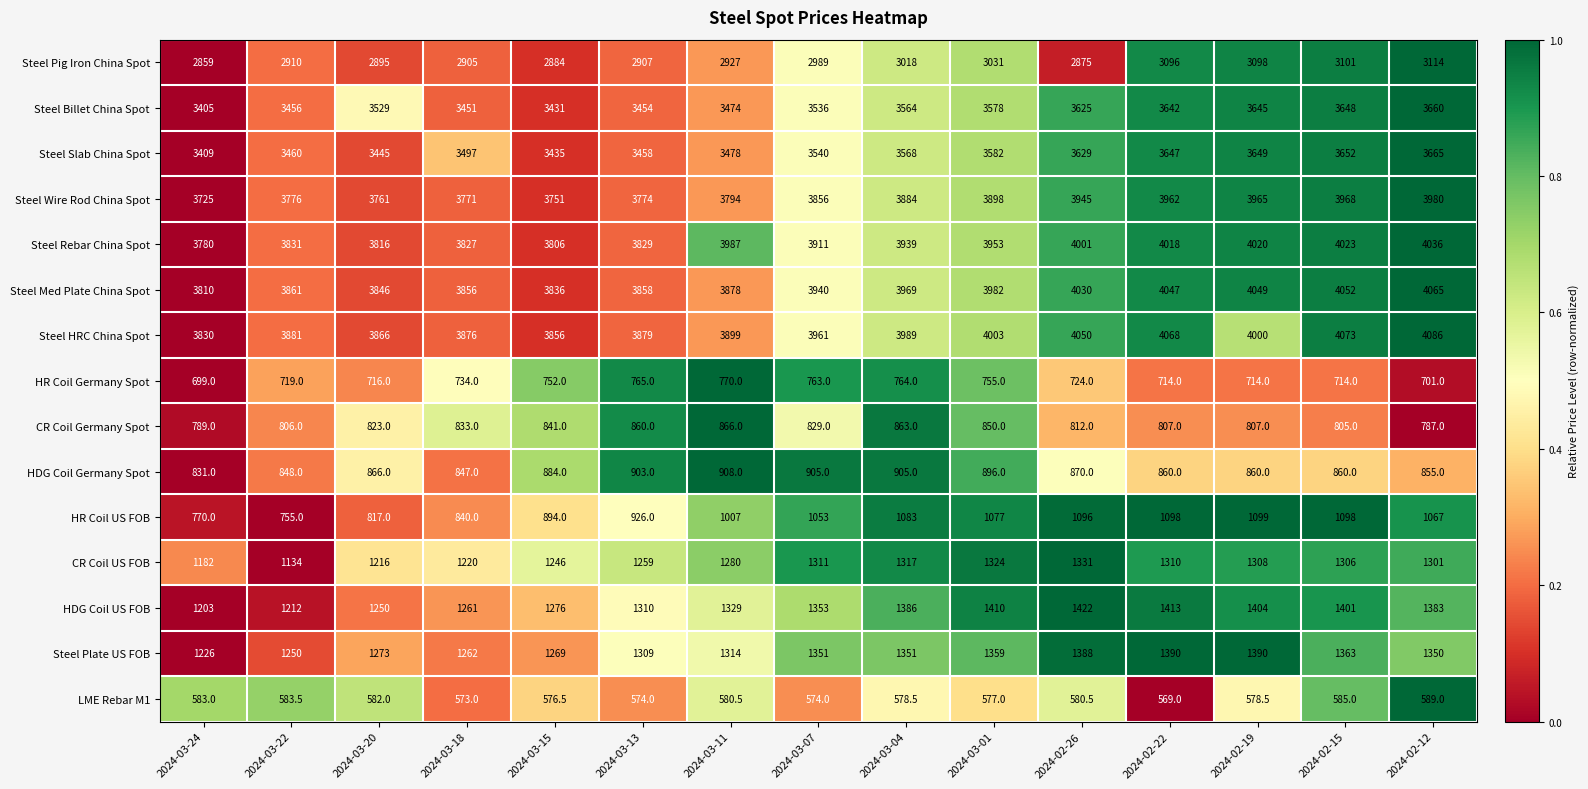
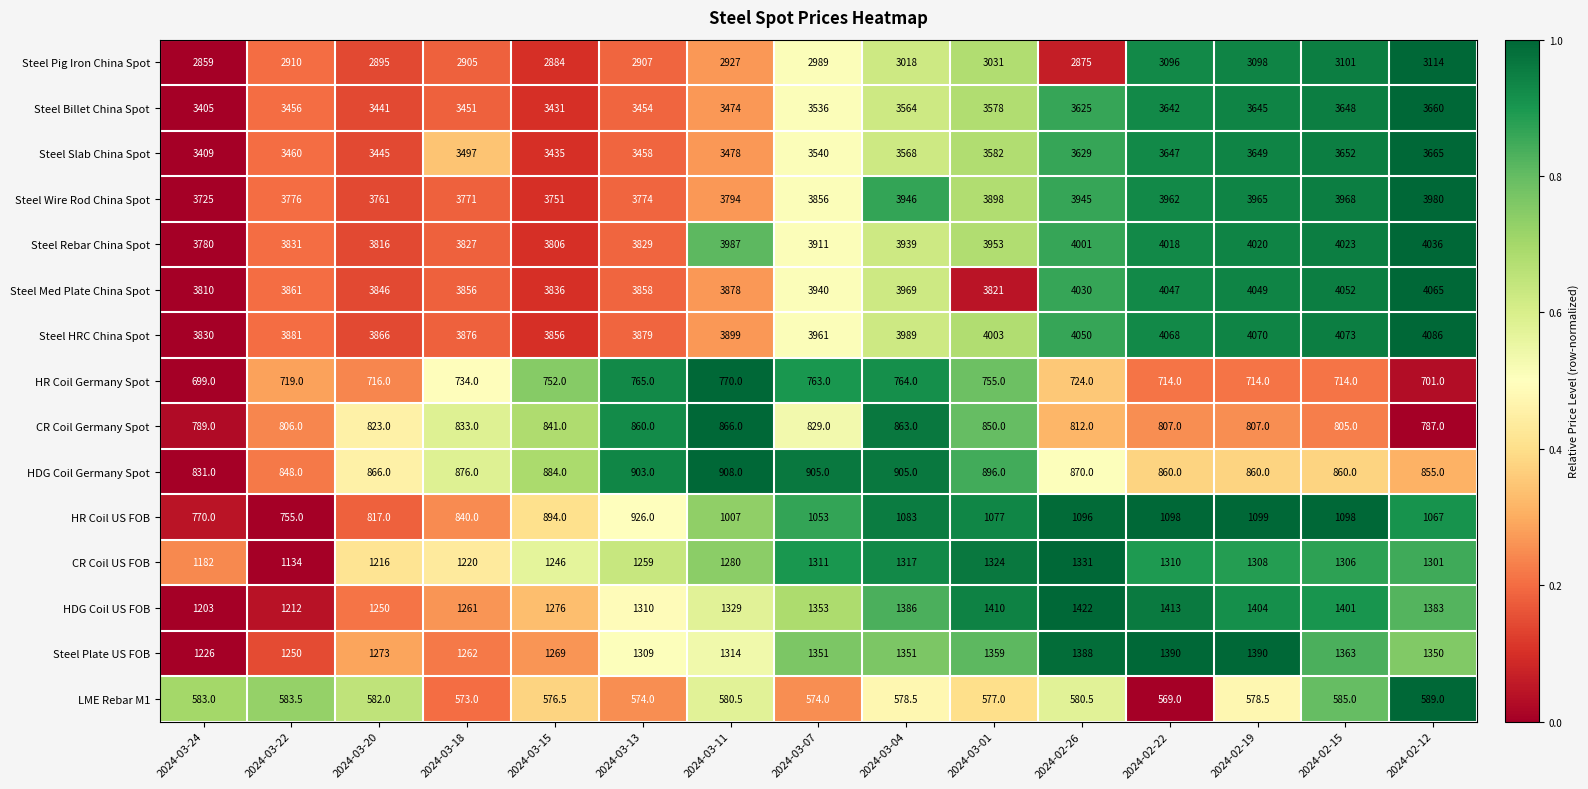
  {
    "Steel Billet China Spot": {
      "2024-03-24": 3405,
      "2024-03-22": 3456,
-     "2024-03-20": 3529,
+     "2024-03-20": 3441,
      "2024-03-18": 3451,
      "2024-03-15": 3431,
      "2024-03-13": 3454,
      "2024-03-11": 3474,
      "2024-03-07": 3536,
      "2024-03-04": 3564,
      "2024-03-01": 3578,
      "2024-02-26": 3625,
      "2024-02-22": 3642,
      "2024-02-19": 3645,
      "2024-02-15": 3648,
      "2024-02-12": 3660
    },
    "Steel Wire Rod China Spot": {
      "2024-03-24": 3725,
      "2024-03-22": 3776,
      "2024-03-20": 3761,
      "2024-03-18": 3771,
      "2024-03-15": 3751,
      "2024-03-13": 3774,
      "2024-03-11": 3794,
      "2024-03-07": 3856,
-     "2024-03-04": 3884,
+     "2024-03-04": 3946,
      "2024-03-01": 3898,
      "2024-02-26": 3945,
      "2024-02-22": 3962,
      "2024-02-19": 3965,
      "2024-02-15": 3968,
      "2024-02-12": 3980
    },
    "Steel Med Plate China Spot": {
      "2024-03-24": 3810,
      "2024-03-22": 3861,
      "2024-03-20": 3846,
      "2024-03-18": 3856,
      "2024-03-15": 3836,
      "2024-03-13": 3858,
      "2024-03-11": 3878,
      "2024-03-07": 3940,
      "2024-03-04": 3969,
-     "2024-03-01": 3982,
+     "2024-03-01": 3821,
      "2024-02-26": 4030,
      "2024-02-22": 4047,
      "2024-02-19": 4049,
      "2024-02-15": 4052,
      "2024-02-12": 4065
    },
    "Steel HRC China Spot": {
      "2024-03-24": 3830,
      "2024-03-22": 3881,
      "2024-03-20": 3866,
      "2024-03-18": 3876,
      "2024-03-15": 3856,
      "2024-03-13": 3879,
      "2024-03-11": 3899,
      "2024-03-07": 3961,
      "2024-03-04": 3989,
      "2024-03-01": 4003,
      "2024-02-26": 4050,
      "2024-02-22": 4068,
-     "2024-02-19": 4000,
+     "2024-02-19": 4070,
      "2024-02-15": 4073,
      "2024-02-12": 4086
    },
    "HDG Coil Germany Spot": {
      "2024-03-24": 831.0,
      "2024-03-22": 848.0,
      "2024-03-20": 866.0,
-     "2024-03-18": 847.0,
+     "2024-03-18": 876.0,
      "2024-03-15": 884.0,
      "2024-03-13": 903.0,
      "2024-03-11": 908.0,
      "2024-03-07": 905.0,
      "2024-03-04": 905.0,
      "2024-03-01": 896.0,
      "2024-02-26": 870.0,
      "2024-02-22": 860.0,
      "2024-02-19": 860.0,
      "2024-02-15": 860.0,
      "2024-02-12": 855.0
    }
  }
